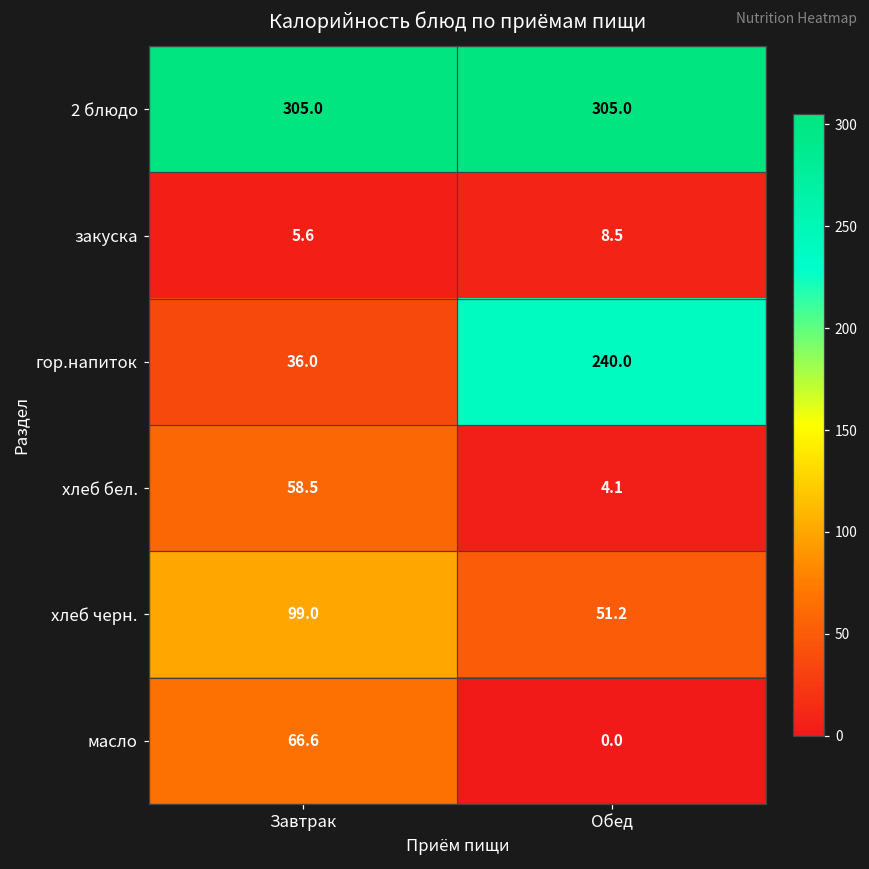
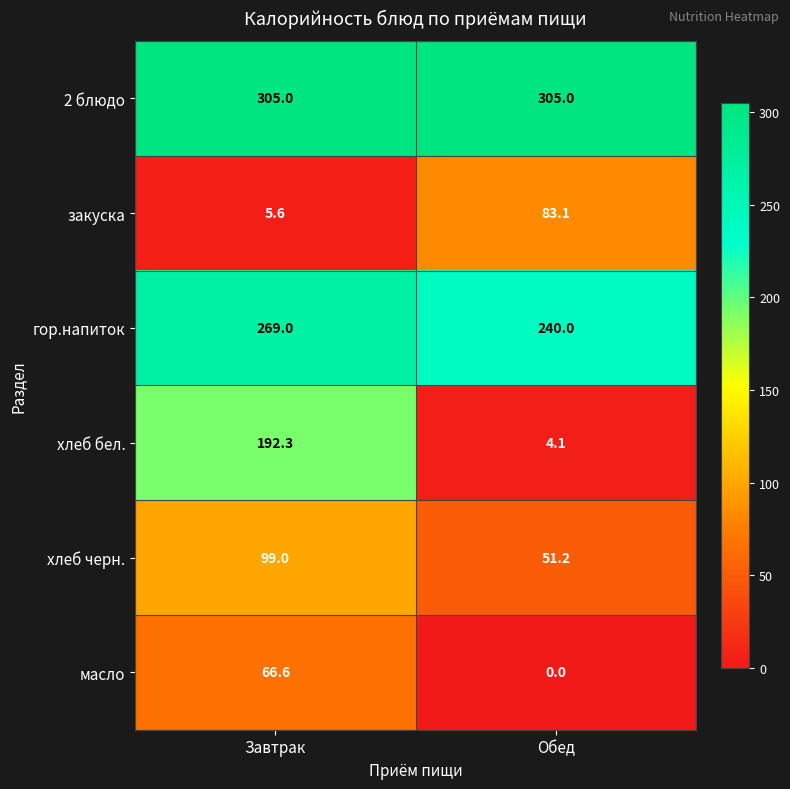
  {
    "2 блюдо": {
      "Завтрак": 305.0,
      "Обед": 305.0
    },
    "закуска": {
      "Завтрак": 5.6,
-     "Обед": 8.5
+     "Обед": 83.1
    },
    "гор.напиток": {
-     "Завтрак": 36.0,
+     "Завтрак": 269.0,
      "Обед": 240.0
    },
    "хлеб бел.": {
-     "Завтрак": 58.5,
+     "Завтрак": 192.3,
      "Обед": 4.1
    },
    "хлеб черн.": {
      "Завтрак": 99.0,
      "Обед": 51.2
    },
    "масло": {
      "Завтрак": 66.6,
      "Обед": 0.0
    }
  }
